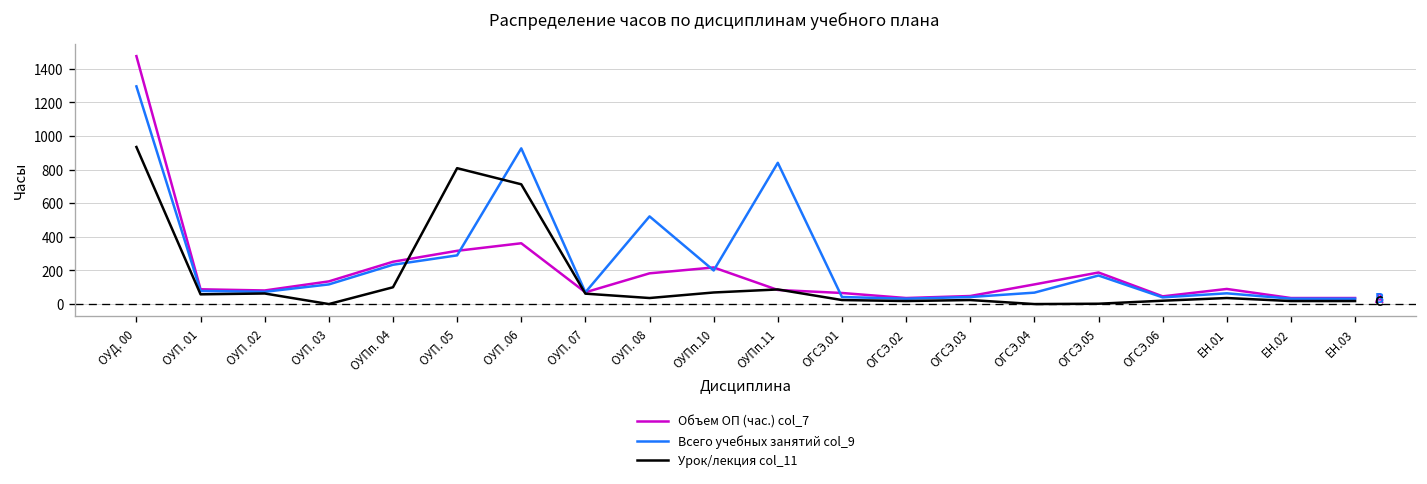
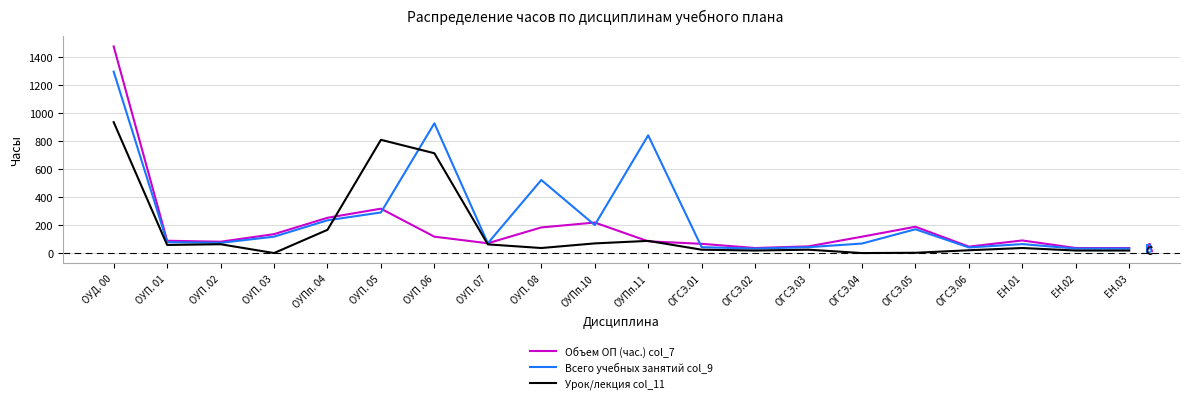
  {
    "Объем ОП (час.) col_7": {
      "ОУД. 00": 1480,
      "ОУП. 05": 320,
-     "ОУП .06": 360,
+     "ОУП .06": 120,
      "ОУП. 08": 180,
      "ОУПп.10": 220,
      "ОГСЭ.01": 70,
      "ОГСЭ.04": 120,
      "ОГСЭ.05": 190,
      "ЕН.01": 90
    },
    "Всего учебных занятий col_9": {
      "ОУД. 00": 1300,
      "ОУП. 05": 290,
      "ОУП .06": 930,
      "ОУП. 08": 520,
      "ОУПп.10": 200,
      "ОУПп.11": 840,
      "ОГСЭ.04": 70,
      "ОГСЭ.05": 170,
      "ЕН.01": 60
    },
    "Урок/лекция col_11": {
      "ОУД. 00": 940,
      "ОУП. 01": 60,
      "ОУП. 03": 0,
-     "ОУПп. 04": 100,
+     "ОУПп. 04": 170,
      "ОУП. 05": 810,
      "ОУП .06": 710,
      "ОУП. 08": 40,
      "ОУПп.10": 70,
      "ОГСЭ.04": 0,
      "ОГСЭ.05": 0,
      "ОГСЭ.06": 20,
      "ЕН.01": 40
    }
  }
